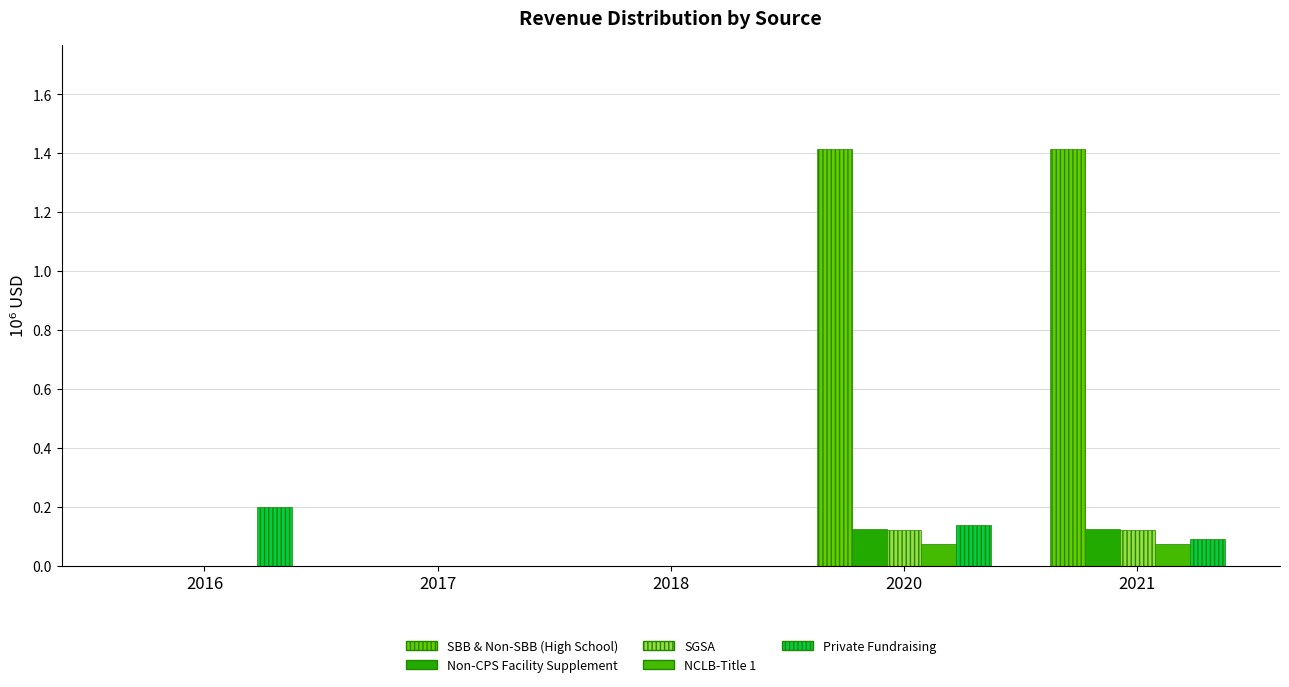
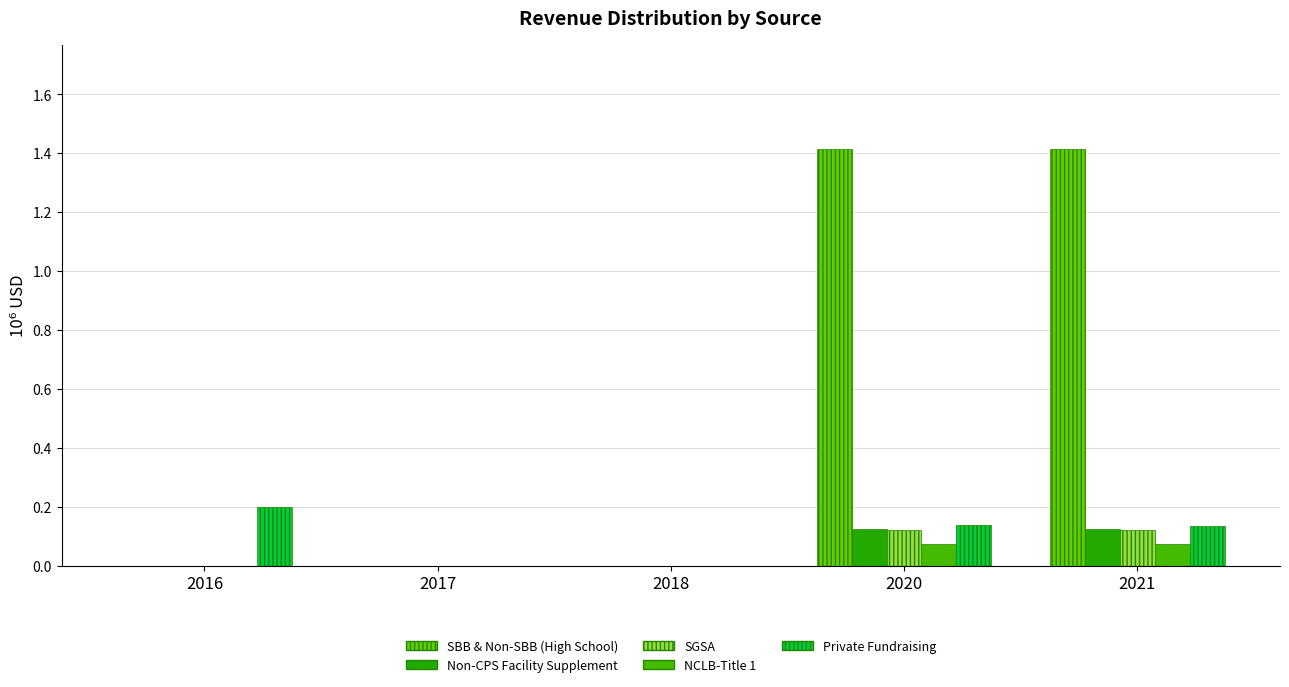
  {
    "SGSA": {
      "2016": 0.00,
      "2017": 0.00,
      "2018": 0.00,
      "2020": 0.12,
      "2021": 0.12
    },
    "Private Fundraising": {
      "2016": 0.20,
      "2017": 0.00,
      "2018": 0.00,
      "2020": 0.14,
-     "2021": 0.09
+     "2021": 0.14
    }
  }
